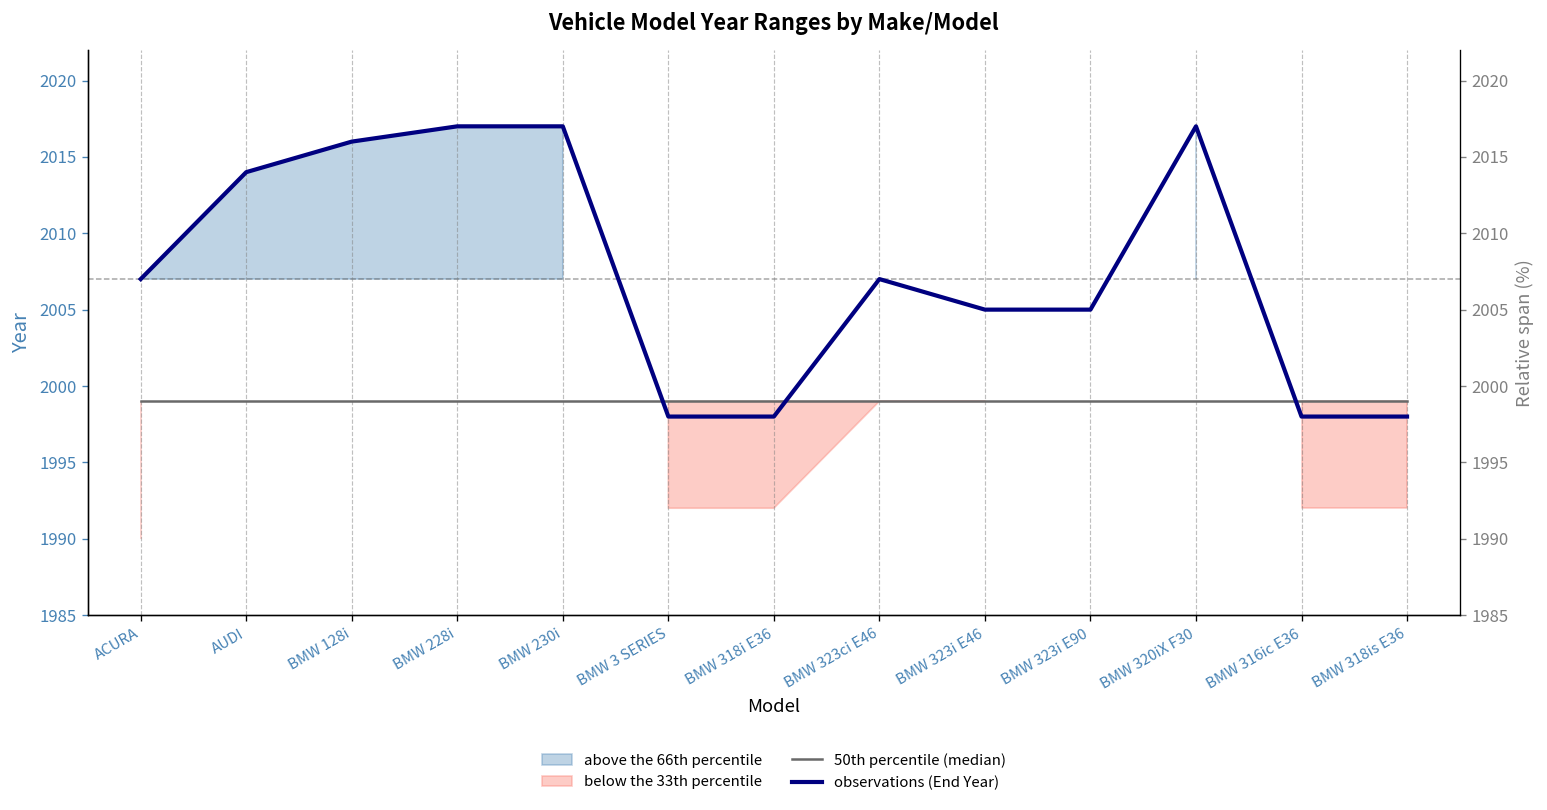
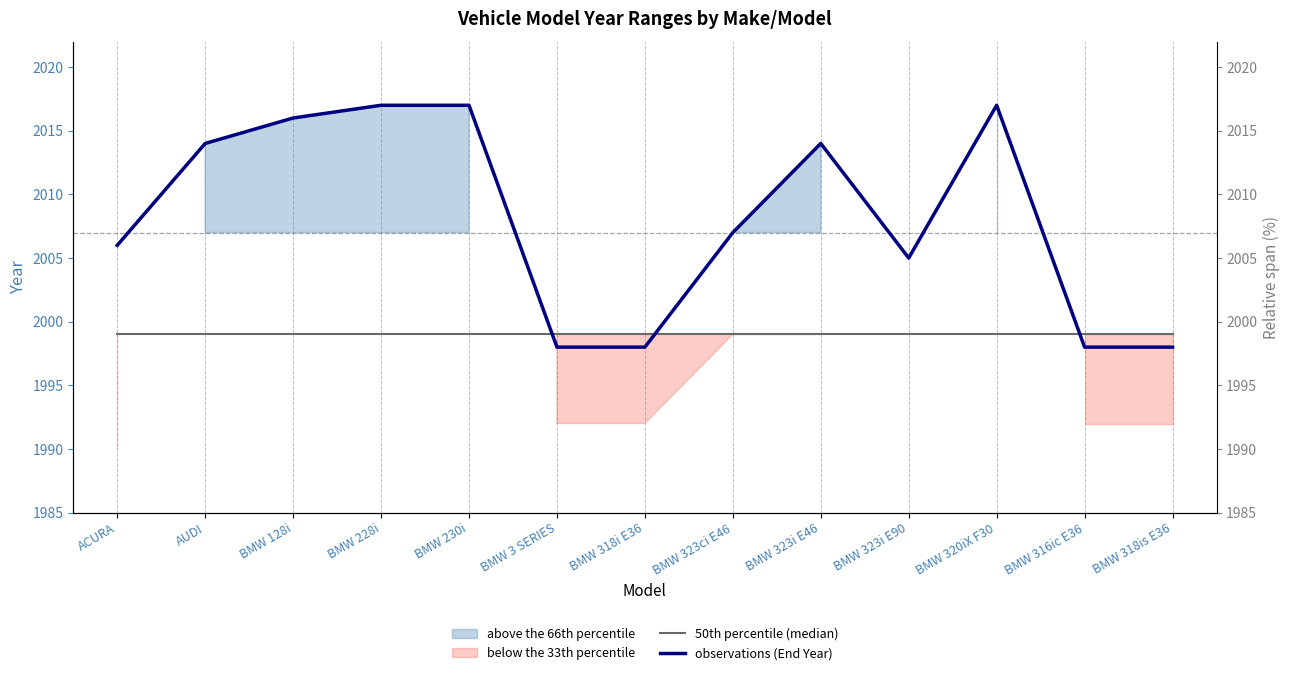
  {
    "50th percentile (median)": {
      "ACURA": 1999,
      "AUDI": 1999,
      "BMW 128i": 1999,
      "BMW 228i": 1999,
      "BMW 230i": 1999,
      "BMW 3 SERIES": 1999,
      "BMW 318i E36": 1999,
      "BMW 323ci E46": 1999,
      "BMW 323i E46": 1999,
      "BMW 323i E90": 1999,
      "BMW 320iX F30": 1999,
      "BMW 316ic E36": 1999,
      "BMW 318is E36": 1999
    },
    "observations (End Year)": {
-     "ACURA": 2007,
+     "ACURA": 2006,
      "AUDI": 2014,
      "BMW 128i": 2016,
      "BMW 228i": 2017,
      "BMW 230i": 2017,
      "BMW 3 SERIES": 1998,
      "BMW 318i E36": 1998,
      "BMW 323ci E46": 2007,
-     "BMW 323i E46": 2005,
+     "BMW 323i E46": 2014,
      "BMW 323i E90": 2005,
      "BMW 320iX F30": 2017,
      "BMW 316ic E36": 1998,
      "BMW 318is E36": 1998
    }
  }
